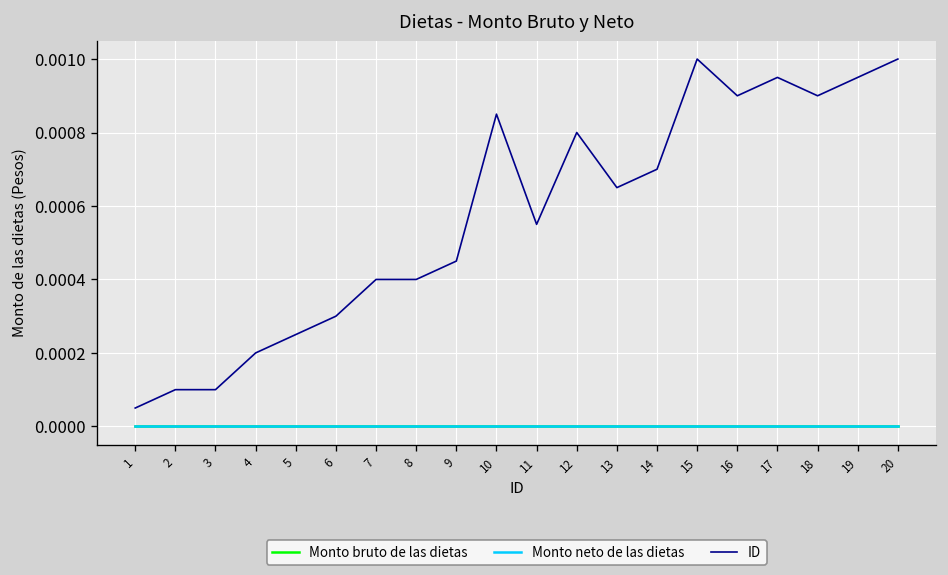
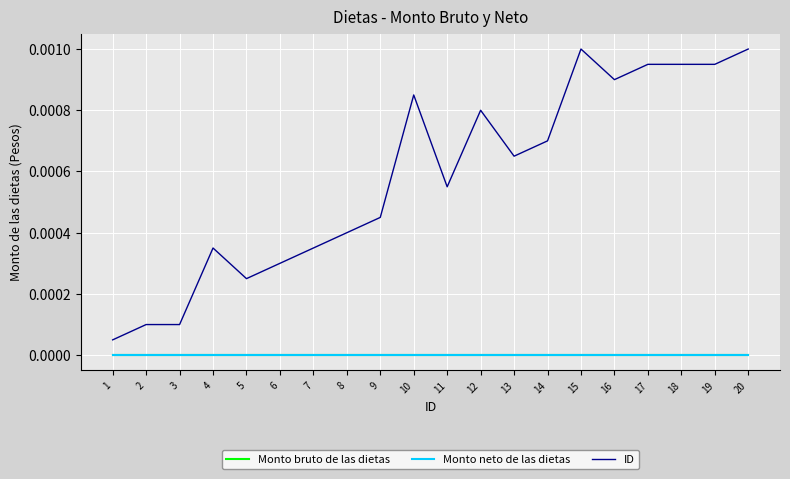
  {
    "Monto neto de las dietas": {
      "1": 0.00000,
      "2": 0.00000,
      "3": 0.00000,
      "4": 0.00000,
      "5": 0.00000,
      "6": 0.00000,
      "7": 0.00000,
      "8": 0.00000,
      "9": 0.00000,
      "10": 0.00000,
      "11": 0.00000,
      "12": 0.00000,
      "13": 0.00000,
      "14": 0.00000,
      "15": 0.00000,
      "16": 0.00000,
      "17": 0.00000,
      "18": 0.00000,
      "19": 0.00000,
      "20": 0.00000
    },
    "ID": {
      "1": 0.00005,
      "2": 0.00010,
      "3": 0.00010,
-     "4": 0.00020,
+     "4": 0.00035,
      "5": 0.00025,
      "6": 0.00030,
-     "7": 0.00040,
+     "7": 0.00035,
      "8": 0.00040,
      "9": 0.00045,
      "10": 0.00085,
      "11": 0.00055,
      "12": 0.00080,
      "13": 0.00065,
      "14": 0.00070,
      "15": 0.00100,
      "16": 0.00090,
      "17": 0.00095,
-     "18": 0.00090,
+     "18": 0.00095,
      "19": 0.00095,
      "20": 0.00100
    }
  }
